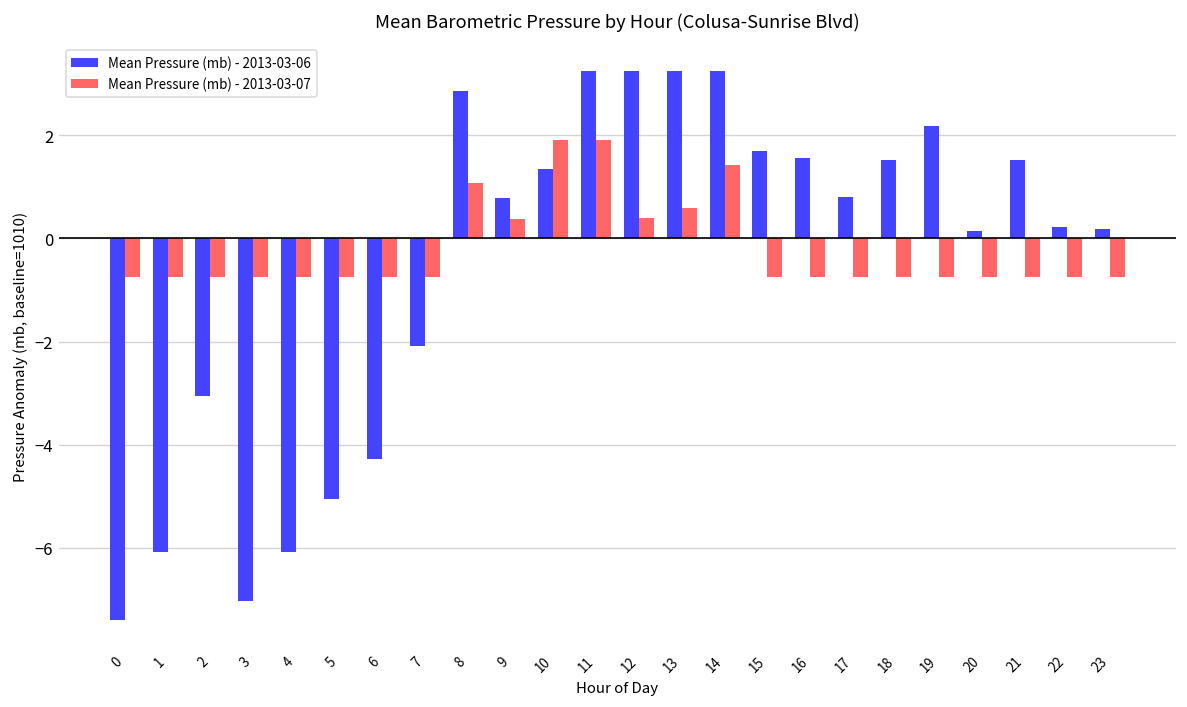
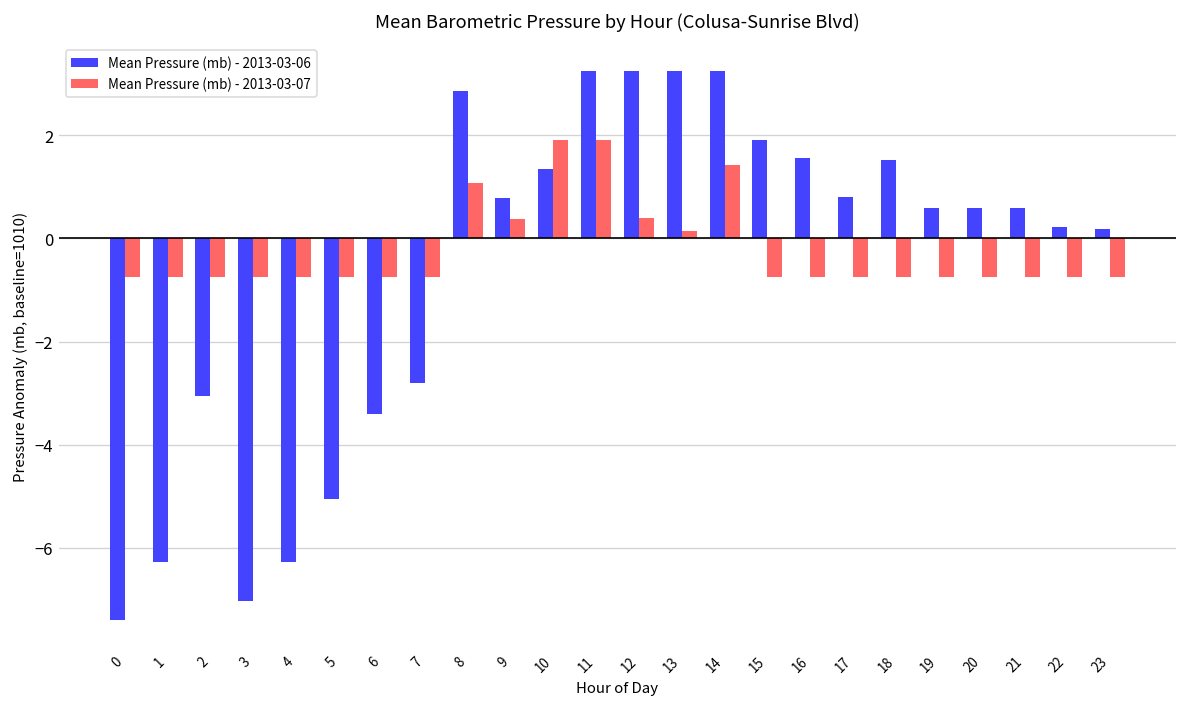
  {
    "Mean Pressure (mb) - 2013-03-06": {
      "0": -7.4,
-     "1": -6.1,
+     "1": -6.3,
      "2": -3.1,
      "3": -7.0,
-     "4": -6.1,
+     "4": -6.3,
      "5": -5.1,
-     "6": -4.3,
-     "7": -2.1,
+     "6": -3.4,
+     "7": -2.8,
      "8": 2.9,
      "9": 0.8,
      "10": 1.3,
      "11": 3.3,
      "12": 3.3,
      "13": 3.3,
      "14": 3.3,
-     "15": 1.7,
+     "15": 1.9,
      "16": 1.6,
      "17": 0.8,
      "18": 1.5,
-     "19": 2.2,
-     "20": 0.1,
-     "21": 1.5,
+     "19": 0.6,
+     "20": 0.6,
+     "21": 0.6,
      "22": 0.2,
      "23": 0.2
    },
    "Mean Pressure (mb) - 2013-03-07": {
      "0": -0.7,
      "1": -0.7,
      "2": -0.7,
      "3": -0.7,
      "4": -0.7,
      "5": -0.7,
      "6": -0.7,
      "7": -0.7,
      "8": 1.1,
      "9": 0.4,
      "10": 1.9,
      "11": 1.9,
      "12": 0.4,
-     "13": 0.6,
+     "13": 0.1,
      "14": 1.4,
      "15": -0.7,
      "16": -0.7,
      "17": -0.7,
      "18": -0.7,
      "19": -0.7,
      "20": -0.7,
      "21": -0.7,
      "22": -0.7,
      "23": -0.7
    }
  }
